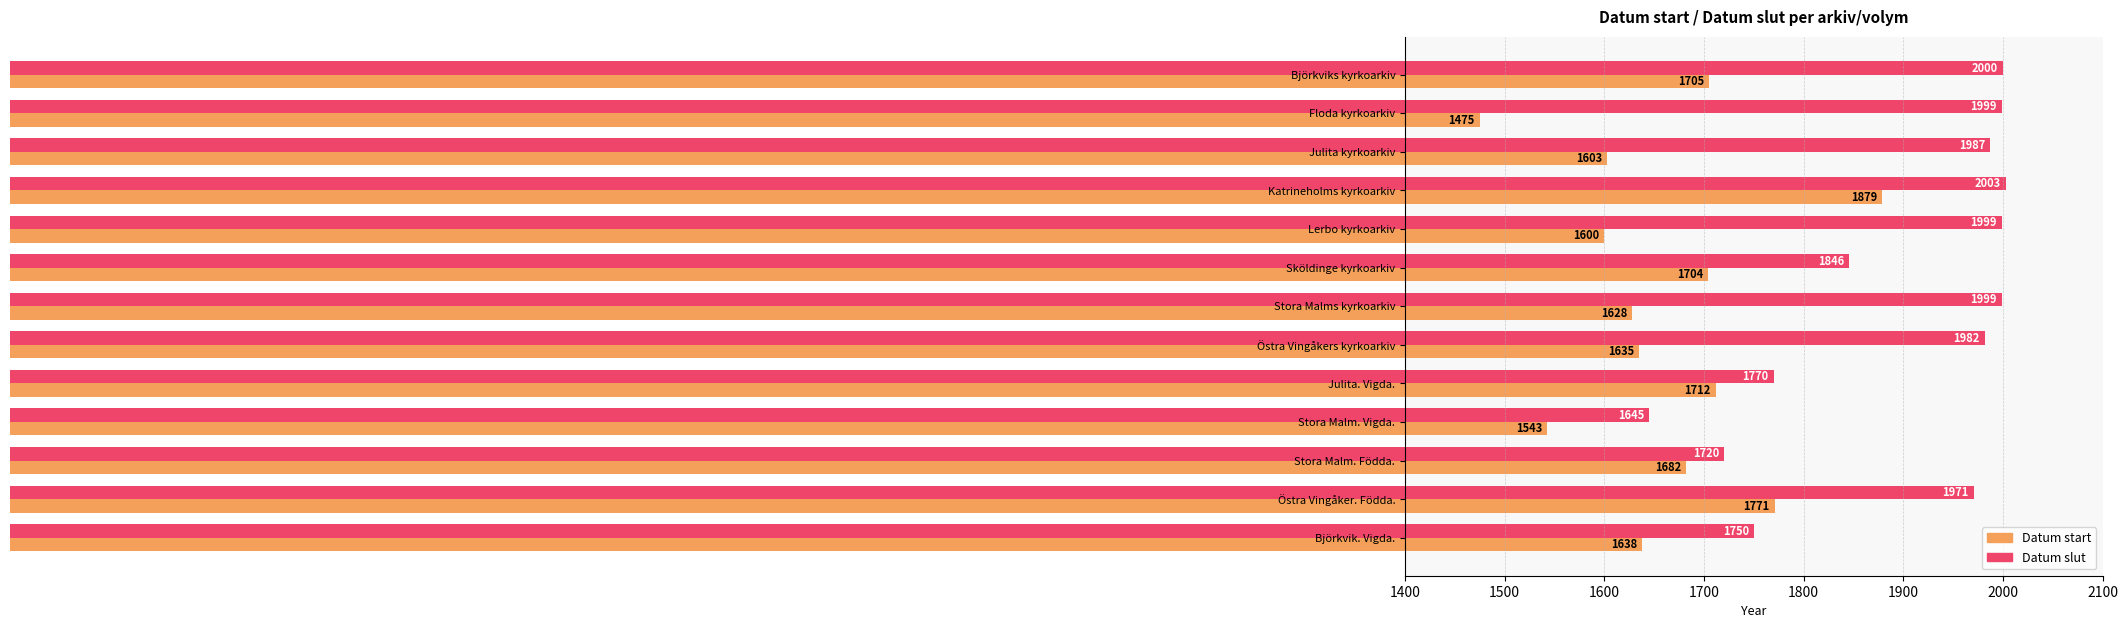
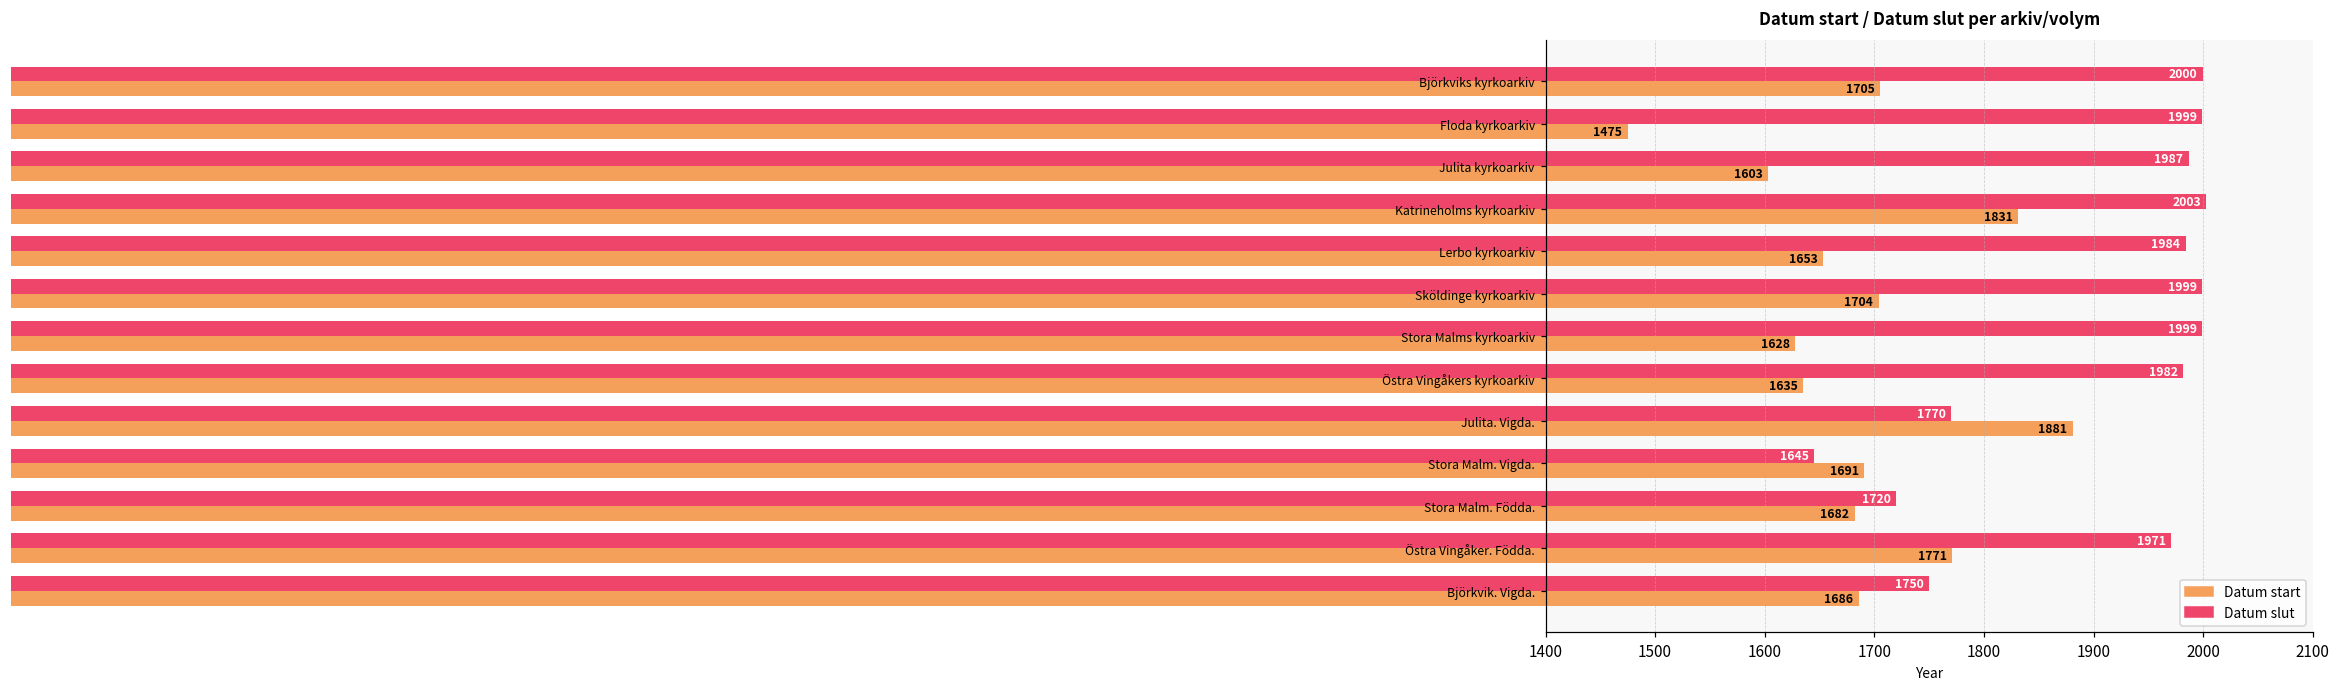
  {
    "Datum start": {
      "Björkviks kyrkoarkiv": 1705,
      "Floda kyrkoarkiv": 1475,
      "Julita kyrkoarkiv": 1603,
-     "Katrineholms kyrkoarkiv": 1879,
-     "Lerbo kyrkoarkiv": 1600,
+     "Katrineholms kyrkoarkiv": 1831,
+     "Lerbo kyrkoarkiv": 1653,
      "Sköldinge kyrkoarkiv": 1704,
      "Stora Malms kyrkoarkiv": 1628,
      "Östra Vingåkers kyrkoarkiv": 1635,
-     "Julita. Vigda.": 1712,
-     "Stora Malm. Vigda.": 1543,
+     "Julita. Vigda.": 1881,
+     "Stora Malm. Vigda.": 1691,
      "Stora Malm. Födda.": 1682,
      "Östra Vingåker. Födda.": 1771,
-     "Björkvik. Vigda.": 1638
+     "Björkvik. Vigda.": 1686
    },
    "Datum slut": {
      "Björkviks kyrkoarkiv": 2000,
      "Floda kyrkoarkiv": 1999,
      "Julita kyrkoarkiv": 1987,
      "Katrineholms kyrkoarkiv": 2003,
-     "Lerbo kyrkoarkiv": 1999,
-     "Sköldinge kyrkoarkiv": 1846,
+     "Lerbo kyrkoarkiv": 1984,
+     "Sköldinge kyrkoarkiv": 1999,
      "Stora Malms kyrkoarkiv": 1999,
      "Östra Vingåkers kyrkoarkiv": 1982,
      "Julita. Vigda.": 1770,
      "Stora Malm. Vigda.": 1645,
      "Stora Malm. Födda.": 1720,
      "Östra Vingåker. Födda.": 1971,
      "Björkvik. Vigda.": 1750
    }
  }
